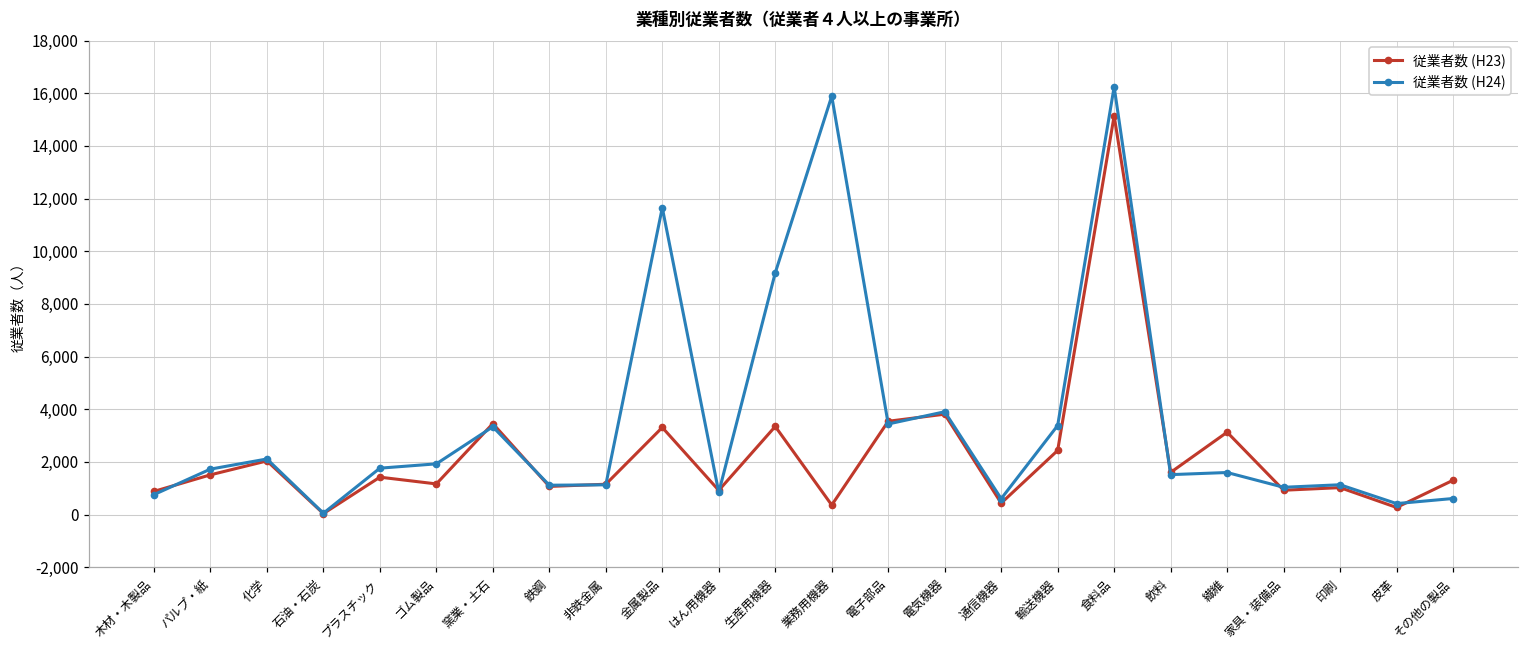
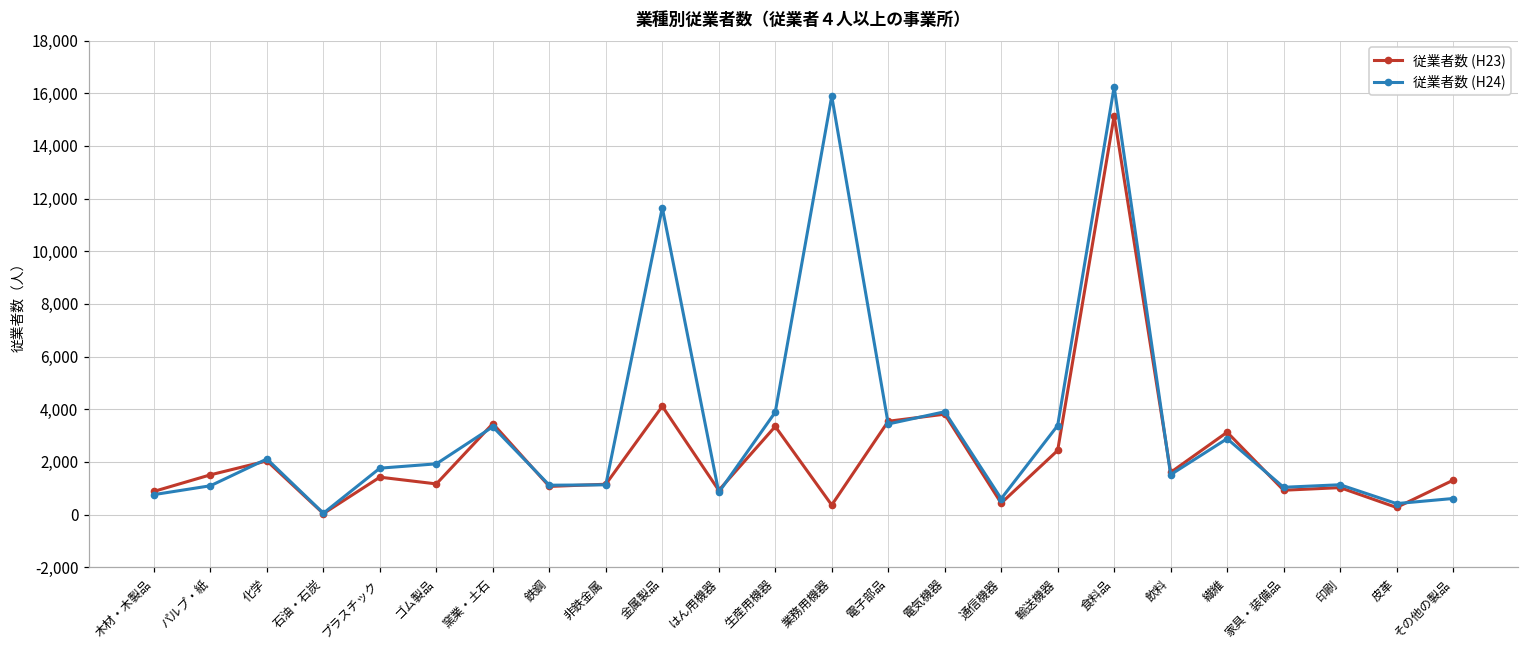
  {
    "従業者数 (H23)": {
      "木材・木製品": "900",
      "パルプ・紙": "1,500",
      "プラスチック": "1,400",
      "ゴム製品": "1,200",
      "窯業・土石": "3,500",
-     "金属製品": "3,300",
+     "金属製品": "4,100",
      "生産用機器": "3,300",
      "業務用機器": "400",
      "通信機器": "400",
      "輸送機器": "2,400",
      "食料品": "15,100",
      "繊維": "3,100",
      "家具・装備品": "900",
      "印刷": "1,000",
      "皮革": "300",
      "その他の製品": "1,300"
    },
    "従業者数 (H24)": {
      "木材・木製品": "800",
-     "パルプ・紙": "1,700",
+     "パルプ・紙": "1,100",
      "プラスチック": "1,800",
      "ゴム製品": "1,900",
      "窯業・土石": "3,300",
      "金属製品": "11,700",
-     "生産用機器": "9,200",
+     "生産用機器": "3,900",
      "業務用機器": "15,900",
      "通信機器": "600",
      "輸送機器": "3,400",
      "食料品": "16,200",
-     "繊維": "1,600",
+     "繊維": "2,900",
      "家具・装備品": "1,000",
      "印刷": "1,100",
      "皮革": "400",
      "その他の製品": "600"
    }
  }
